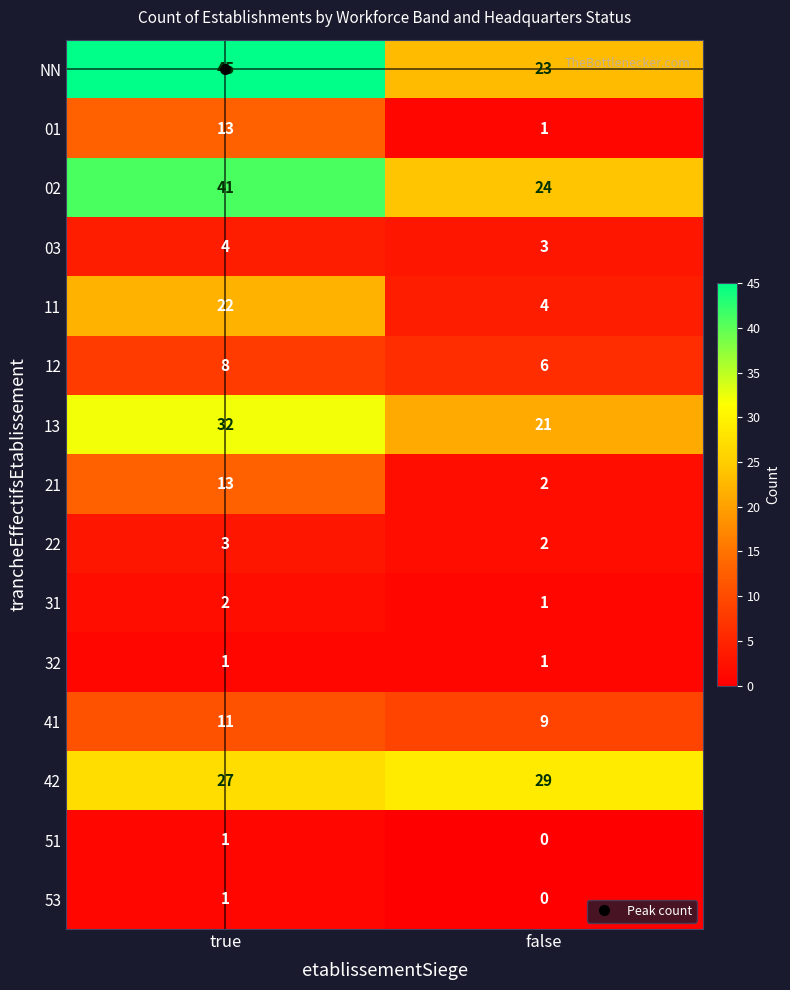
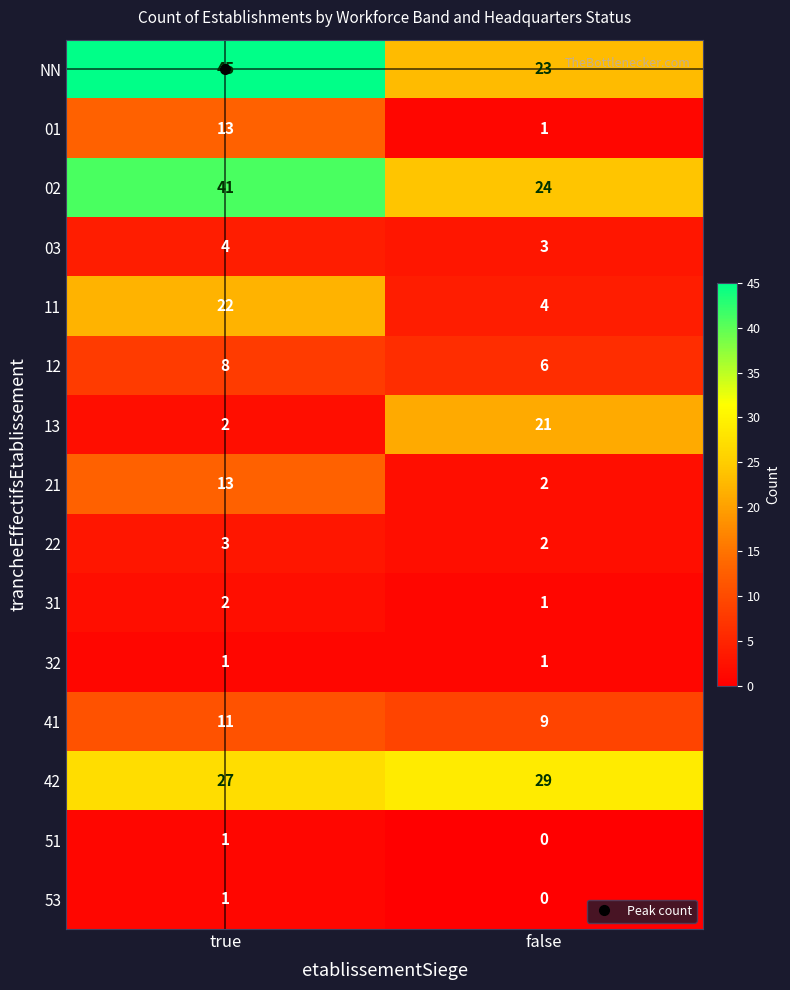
  {
    "01": {
      "true": 13,
      "false": 1
    },
    "02": {
      "true": 41,
      "false": 24
    },
    "03": {
      "true": 4,
      "false": 3
    },
    "11": {
      "true": 22,
      "false": 4
    },
    "12": {
      "true": 8,
      "false": 6
    },
    "13": {
-     "true": 32,
+     "true": 2,
      "false": 21
    },
    "21": {
      "true": 13,
      "false": 2
    },
    "22": {
      "true": 3,
      "false": 2
    },
    "31": {
      "true": 2,
      "false": 1
    },
    "32": {
      "true": 1,
      "false": 1
    },
    "41": {
      "true": 11,
      "false": 9
    },
    "42": {
      "true": 27,
      "false": 29
    },
    "51": {
      "true": 1,
      "false": 0
    },
    "53": {
      "true": 1,
      "false": 0
    }
  }
